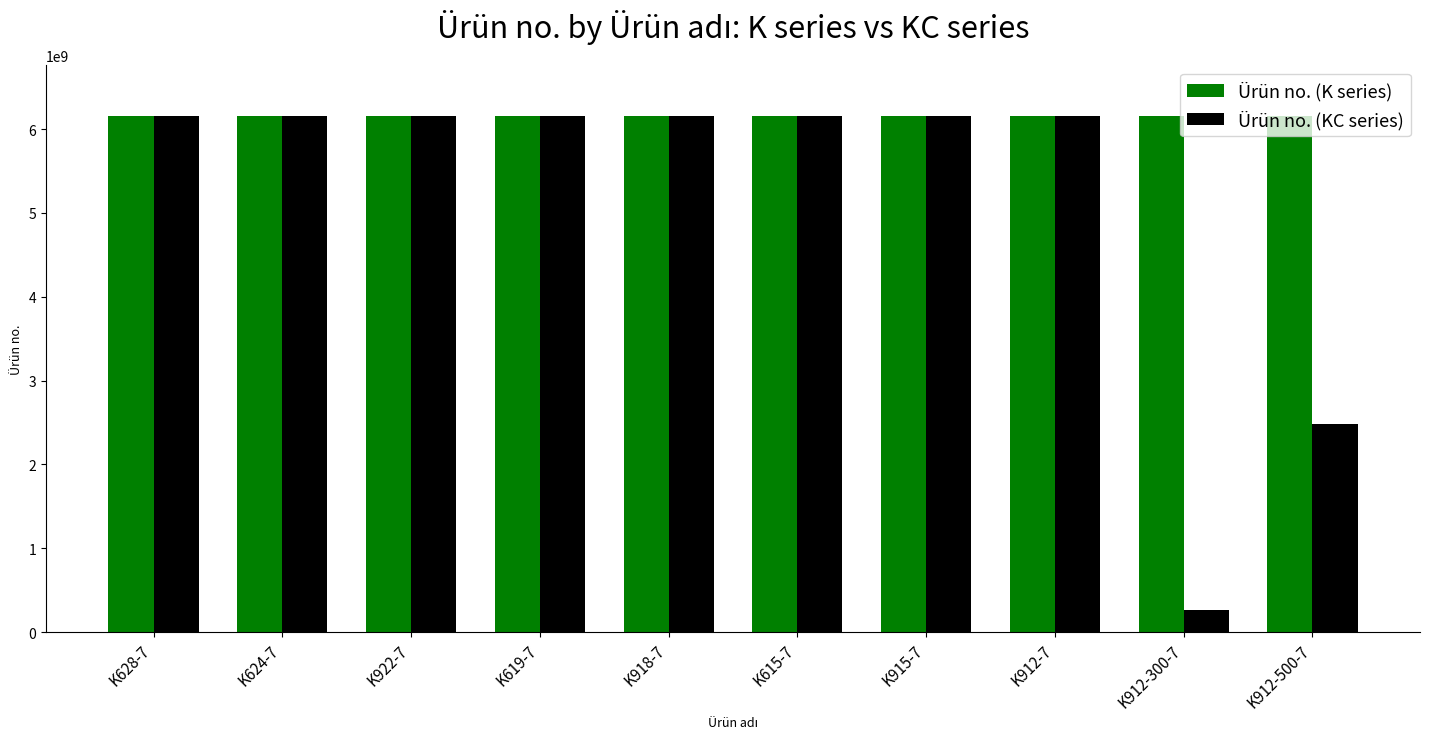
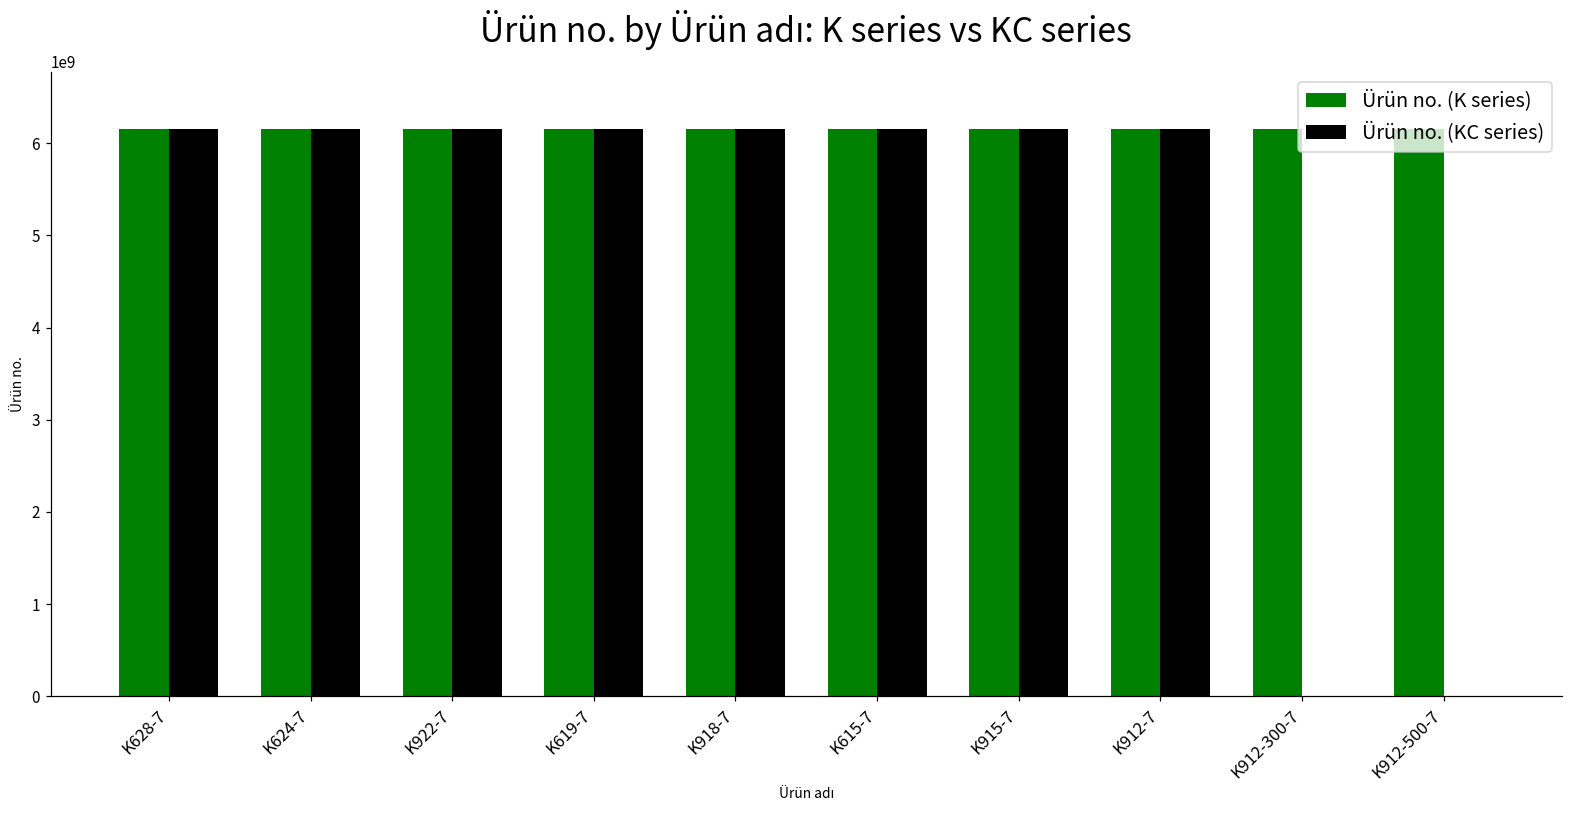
  {
    "Ürün no. (K series)": {
      "K628-7": 6200000000,
      "K624-7": 6200000000,
      "K922-7": 6200000000,
      "K619-7": 6200000000,
      "K918-7": 6200000000,
      "K615-7": 6200000000,
      "K915-7": 6200000000,
      "K912-7": 6200000000,
      "K912-300-7": 6200000000
    },
    "Ürün no. (KC series)": {
      "K628-7": 6200000000,
      "K624-7": 6200000000,
      "K922-7": 6200000000,
      "K619-7": 6200000000,
      "K918-7": 6200000000,
      "K615-7": 6200000000,
      "K915-7": 6200000000,
      "K912-7": 6200000000,
-     "K912-300-7": 300000000,
-     "K912-500-7": 2500000000
+     "K912-300-7": 0,
+     "K912-500-7": 0
    }
  }
